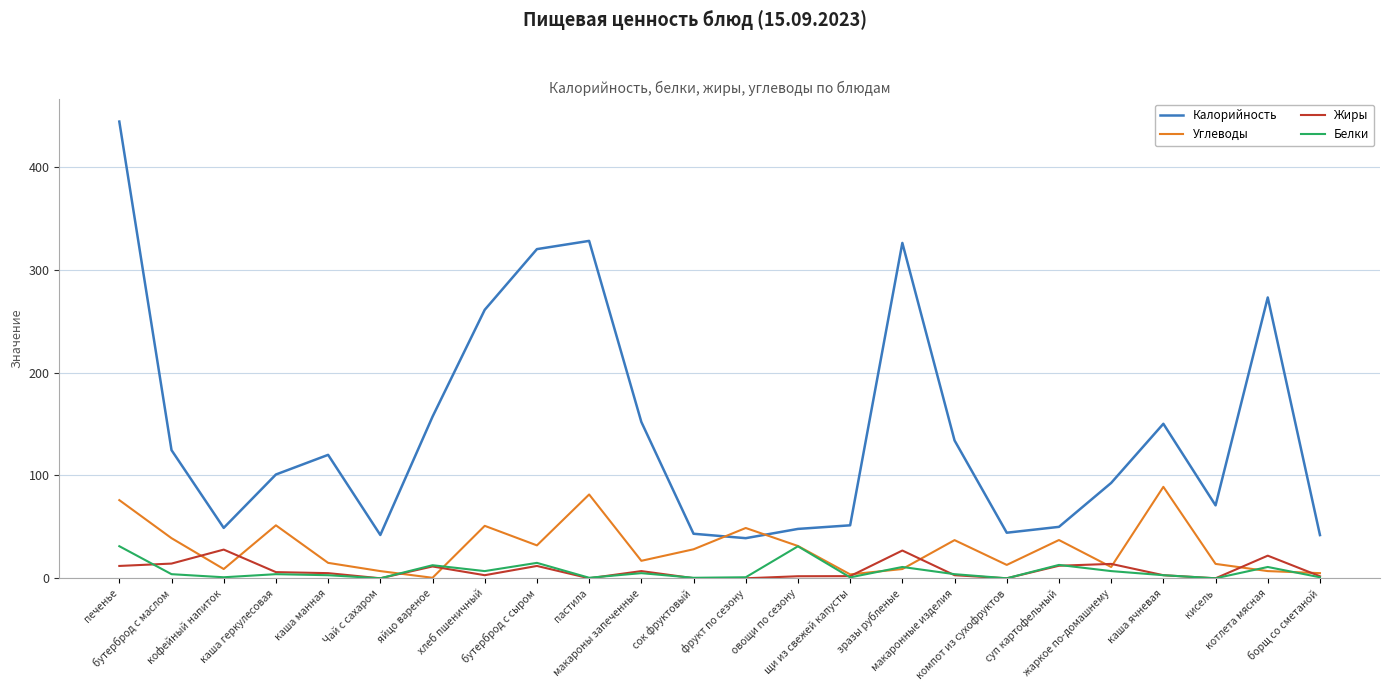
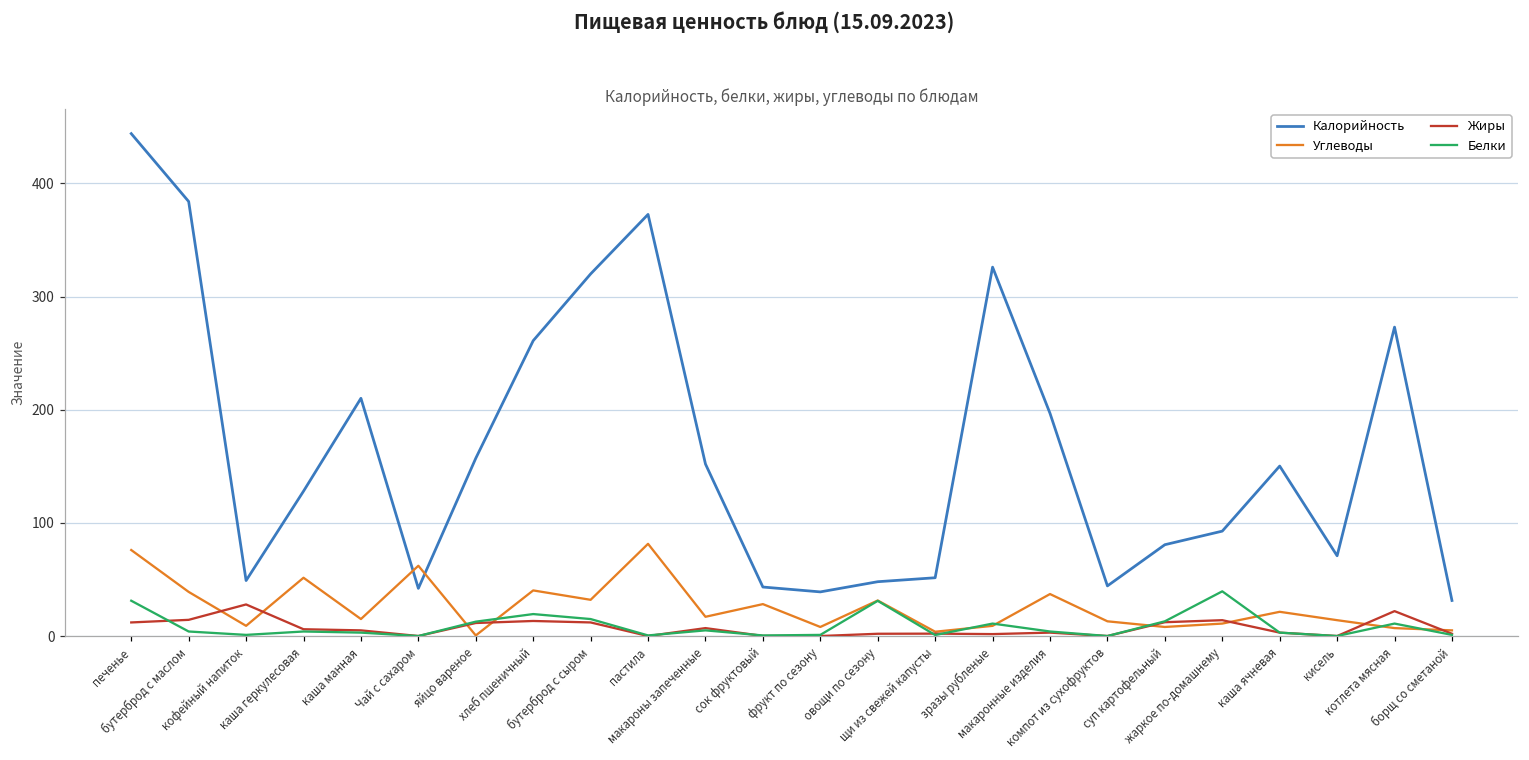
  {
    "Калорийность": {
      "печенье": 444,
-     "бутерброд с маслом": 125,
+     "бутерброд с маслом": 384,
      "кофейный напиток": 49,
-     "каша геркулесовая": 101,
-     "каша манная": 120,
+     "каша геркулесовая": 128,
+     "каша манная": 210,
      "Чай с сахаром": 42,
      "яйцо вареное": 157,
      "хлеб пшеничный": 261,
      "бутерброд с сыром": 320,
-     "пастила": 328,
+     "пастила": 373,
      "макароны запеченные": 152,
      "сок фруктовый": 43,
      "фрукт по сезону": 39,
      "овощи по сезону": 48,
      "щи из свежей капусты": 52,
      "зразы рубленые": 326,
-     "макаронные изделия": 134,
+     "макаронные изделия": 197,
      "компот из сухофруктов": 44,
-     "суп картофельный": 50,
+     "суп картофельный": 81,
      "жаркое по-домашнему": 93,
      "каша ячневая": 150,
      "кисель": 71,
      "котлета мясная": 273,
-     "борщ со сметаной": 42
+     "борщ со сметаной": 31
    },
    "Углеводы": {
      "печенье": 76,
      "бутерброд с маслом": 39,
      "кофейный напиток": 9,
      "каша геркулесовая": 52,
      "каша манная": 15,
-     "Чай с сахаром": 7,
+     "Чай с сахаром": 62,
      "яйцо вареное": 1,
-     "хлеб пшеничный": 51,
+     "хлеб пшеничный": 40,
      "бутерброд с сыром": 32,
      "пастила": 81,
      "макароны запеченные": 17,
      "сок фруктовый": 28,
-     "фрукт по сезону": 49,
+     "фрукт по сезону": 8,
      "макаронные изделия": 37,
      "компот из сухофруктов": 13,
-     "суп картофельный": 37,
+     "суп картофельный": 8,
      "жаркое по-домашнему": 11,
-     "каша ячневая": 89,
+     "каша ячневая": 21,
      "кисель": 14,
      "котлета мясная": 7,
      "борщ со сметаной": 5
    },
    "Жиры": {
      "печенье": 12,
      "бутерброд с маслом": 14,
      "кофейный напиток": 28,
-     "хлеб пшеничный": 3,
+     "хлеб пшеничный": 13,
      "бутерброд с сыром": 12,
      "овощи по сезону": 2,
-     "зразы рубленые": 27,
+     "зразы рубленые": 2,
      "жаркое по-домашнему": 14,
      "котлета мясная": 22
    },
    "Белки": {
      "печенье": 31,
      "бутерброд с маслом": 4,
      "кофейный напиток": 1,
-     "хлеб пшеничный": 7,
+     "хлеб пшеничный": 19,
      "бутерброд с сыром": 15,
-     "жаркое по-домашнему": 7,
+     "жаркое по-домашнему": 40,
      "котлета мясная": 11
    }
  }
